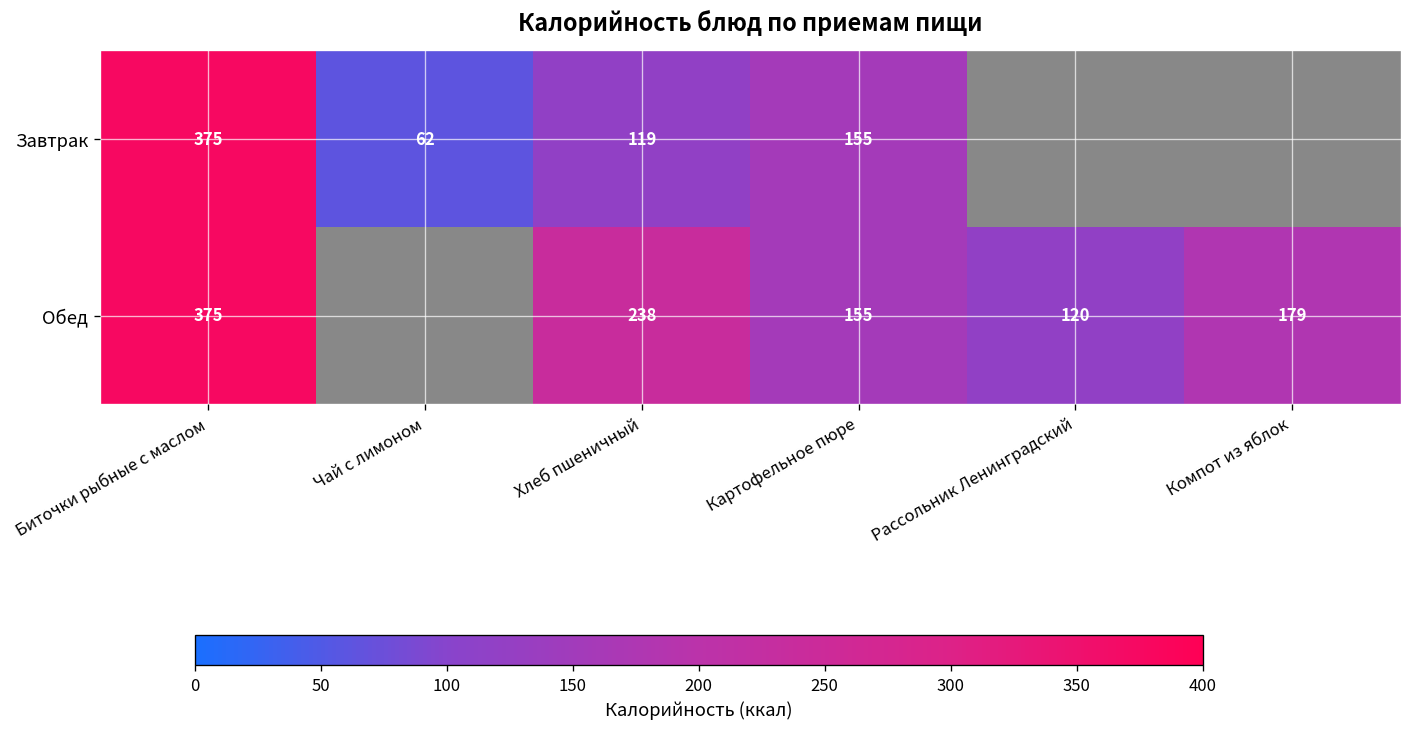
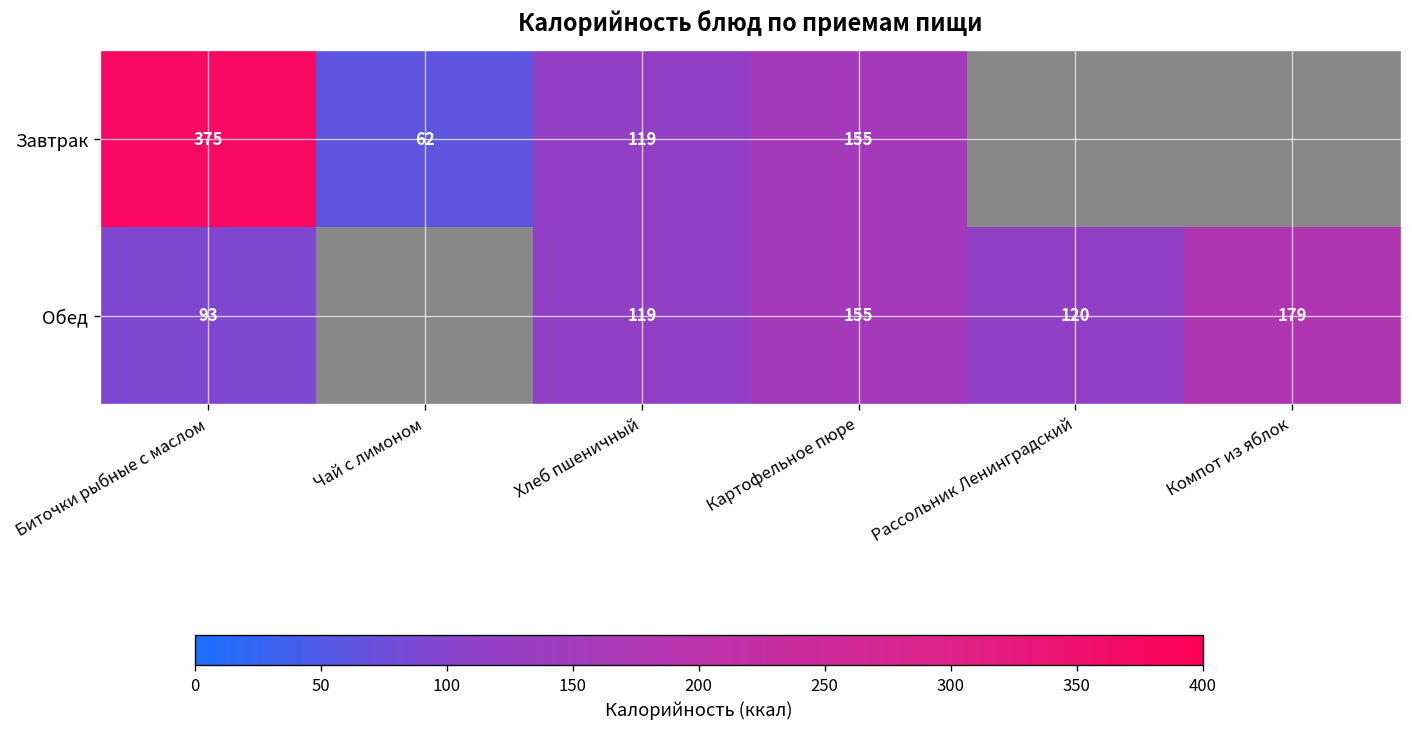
  {
    "Завтрак": {
      "Биточки рыбные с маслом": 375,
      "Чай с лимоном": 62,
      "Хлеб пшеничный": 119,
      "Картофельное пюре": 155
    },
    "Обед": {
-     "Биточки рыбные с маслом": 375,
-     "Хлеб пшеничный": 238,
+     "Биточки рыбные с маслом": 93,
+     "Хлеб пшеничный": 119,
      "Картофельное пюре": 155,
      "Рассольник Ленинградский": 120,
      "Компот из яблок": 179
    }
  }
